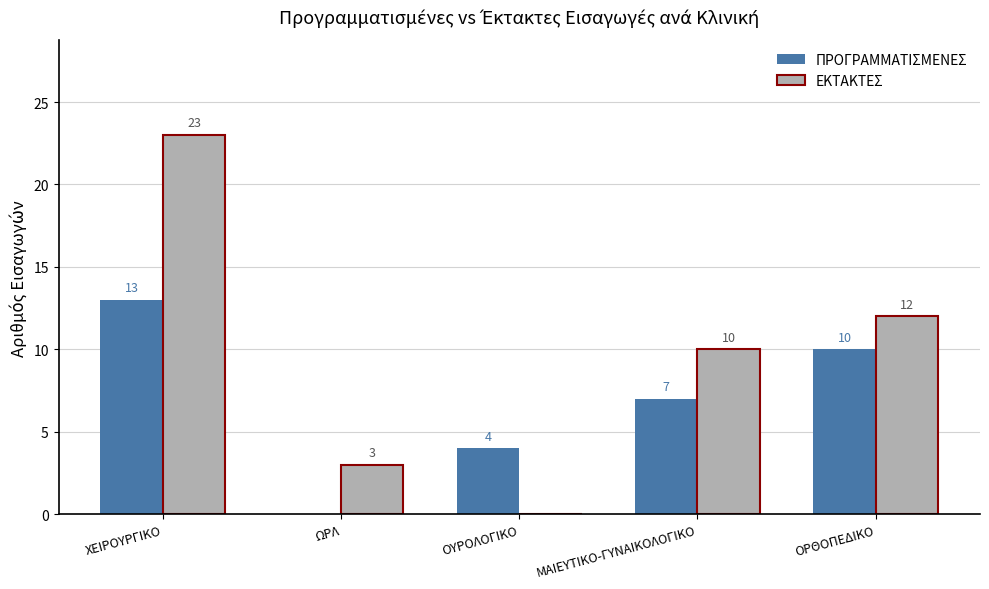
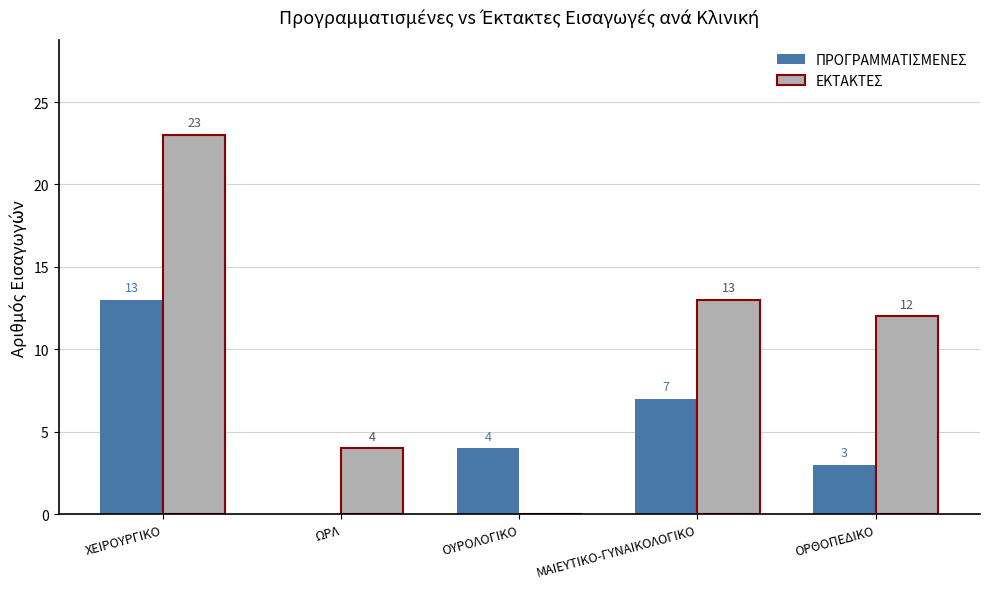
  {
    "ΠΡΟΓΡΑΜΜΑΤΙΣΜΕΝΕΣ": {
      "ΧΕΙΡΟΥΡΓΙΚΟ": 13,
      "ΟΥΡΟΛΟΓΙΚΟ": 4,
      "ΜΑΙΕΥΤΙΚΟ-ΓΥΝΑΙΚΟΛΟΓΙΚΟ": 7,
-     "ΟΡΘΟΠΕΔΙΚΟ": 10
+     "ΟΡΘΟΠΕΔΙΚΟ": 3
    },
    "ΕΚΤΑΚΤΕΣ": {
      "ΧΕΙΡΟΥΡΓΙΚΟ": 23,
-     "ΩΡΛ": 3,
-     "ΜΑΙΕΥΤΙΚΟ-ΓΥΝΑΙΚΟΛΟΓΙΚΟ": 10,
+     "ΩΡΛ": 4,
+     "ΜΑΙΕΥΤΙΚΟ-ΓΥΝΑΙΚΟΛΟΓΙΚΟ": 13,
      "ΟΡΘΟΠΕΔΙΚΟ": 12
    }
  }
